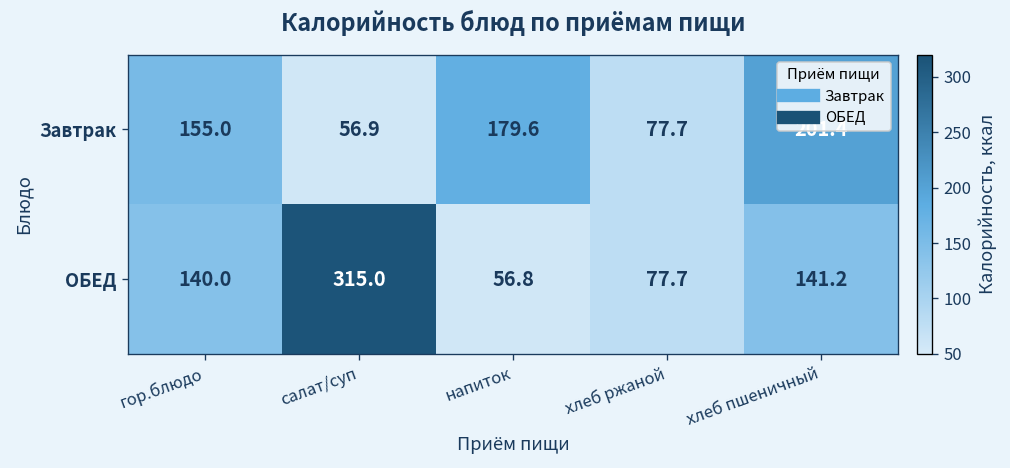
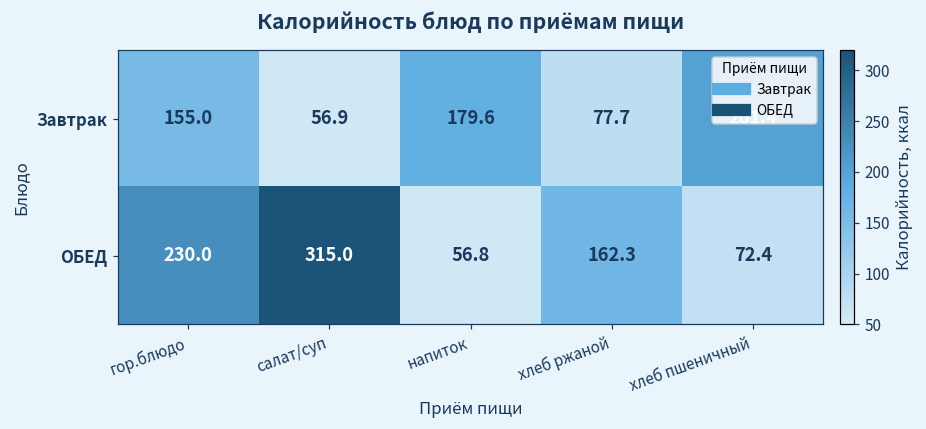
  {
    "Завтрак": {
      "гор.блюдо": 155.0,
      "салат/суп": 56.9,
      "напиток": 179.6,
      "хлеб ржаной": 77.7
    },
    "ОБЕД": {
-     "гор.блюдо": 140.0,
+     "гор.блюдо": 230.0,
      "салат/суп": 315.0,
      "напиток": 56.8,
-     "хлеб ржаной": 77.7,
-     "хлеб пшеничный": 141.2
+     "хлеб ржаной": 162.3,
+     "хлеб пшеничный": 72.4
    }
  }
